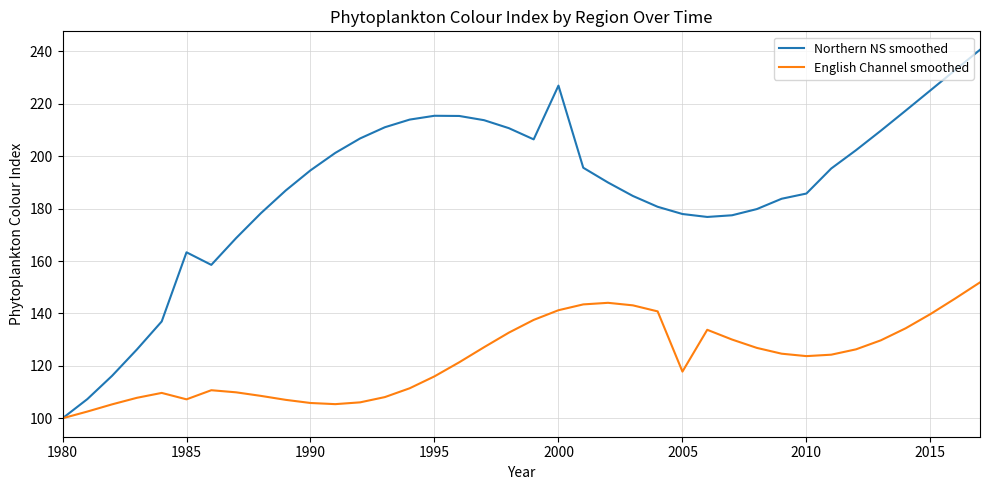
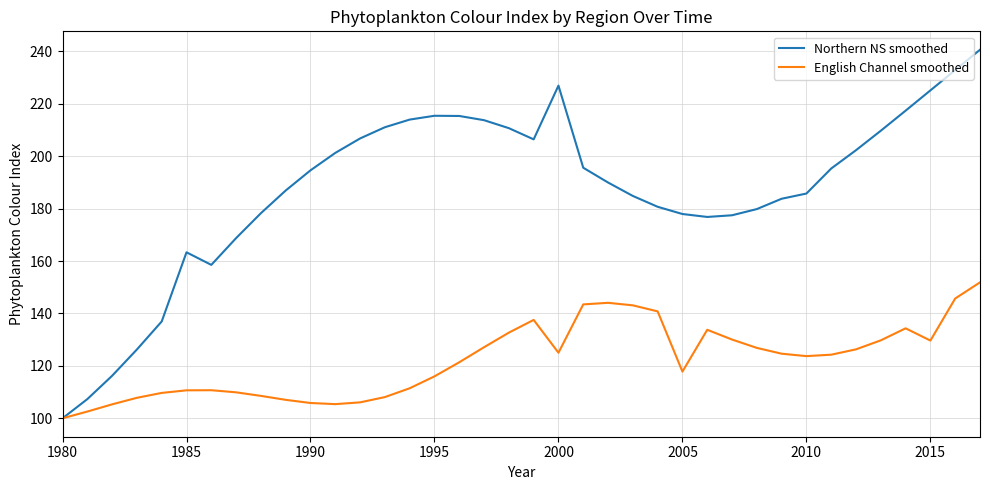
  {
    "Northern NS smoothed": {
      "1985": 163,
      "1990": 195,
      "1995": 215,
      "2000": 227,
      "2005": 178,
      "2010": 186,
      "2015": 225
    },
    "English Channel smoothed": {
-     "1985": 107,
+     "1985": 111,
      "1990": 106,
      "1995": 116,
-     "2000": 141,
+     "2000": 125,
      "2005": 118,
      "2010": 124,
-     "2015": 140
+     "2015": 130
    }
  }
